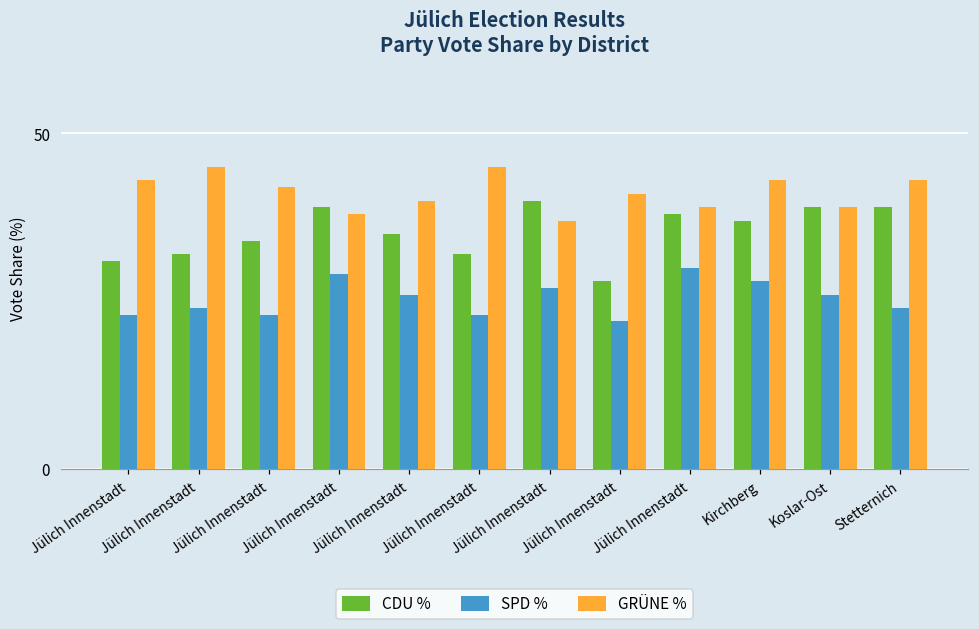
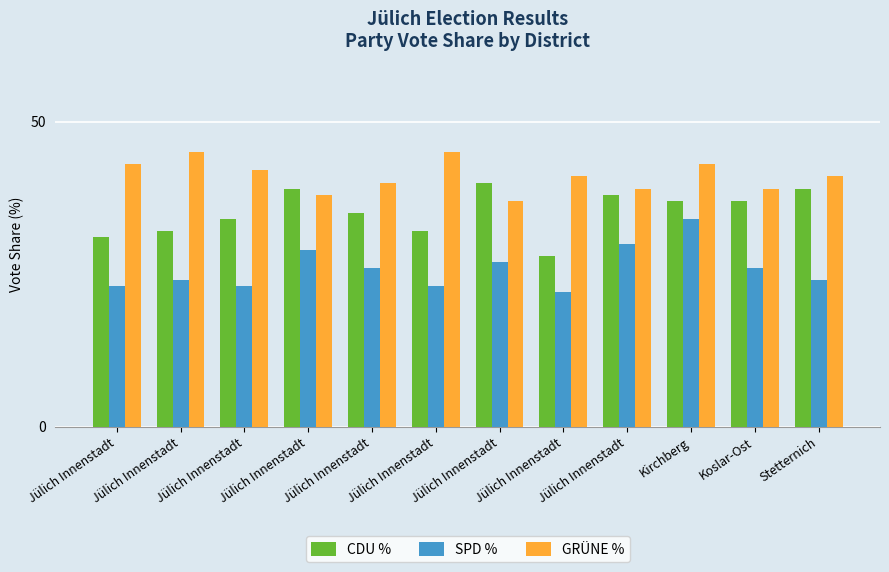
  {
    "CDU %": {
      "Kirchberg": 37,
-     "Koslar-Ost": 39,
+     "Koslar-Ost": 37,
      "Stetternich": 39
    },
    "SPD %": {
-     "Kirchberg": 28,
+     "Kirchberg": 34,
      "Koslar-Ost": 26,
      "Stetternich": 24
    },
    "GRÜNE %": {
      "Kirchberg": 43,
      "Koslar-Ost": 39,
-     "Stetternich": 43
+     "Stetternich": 41
    }
  }
